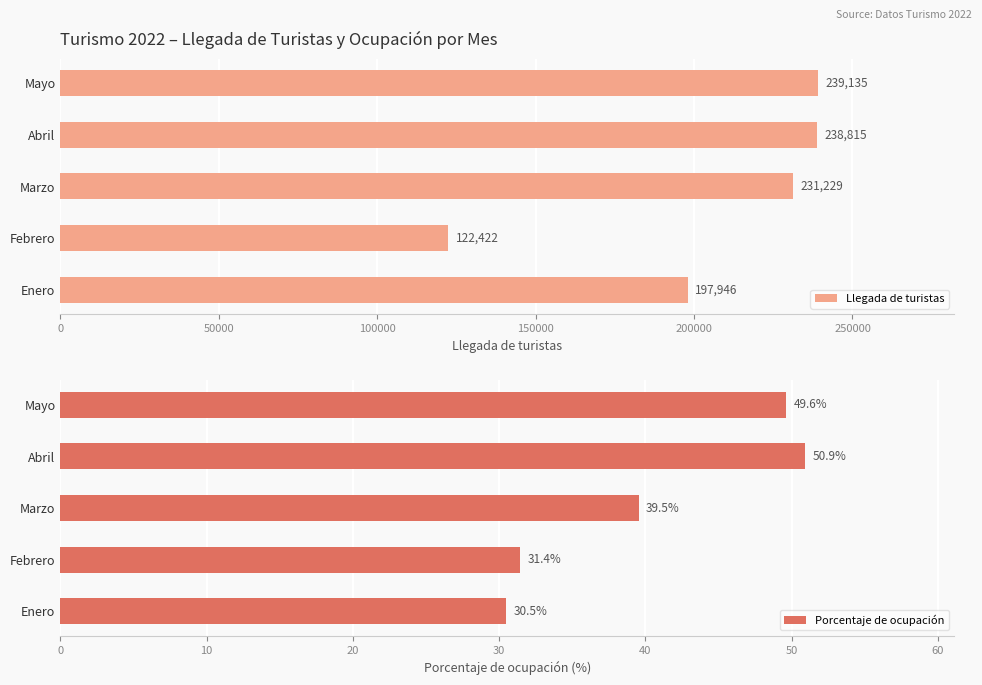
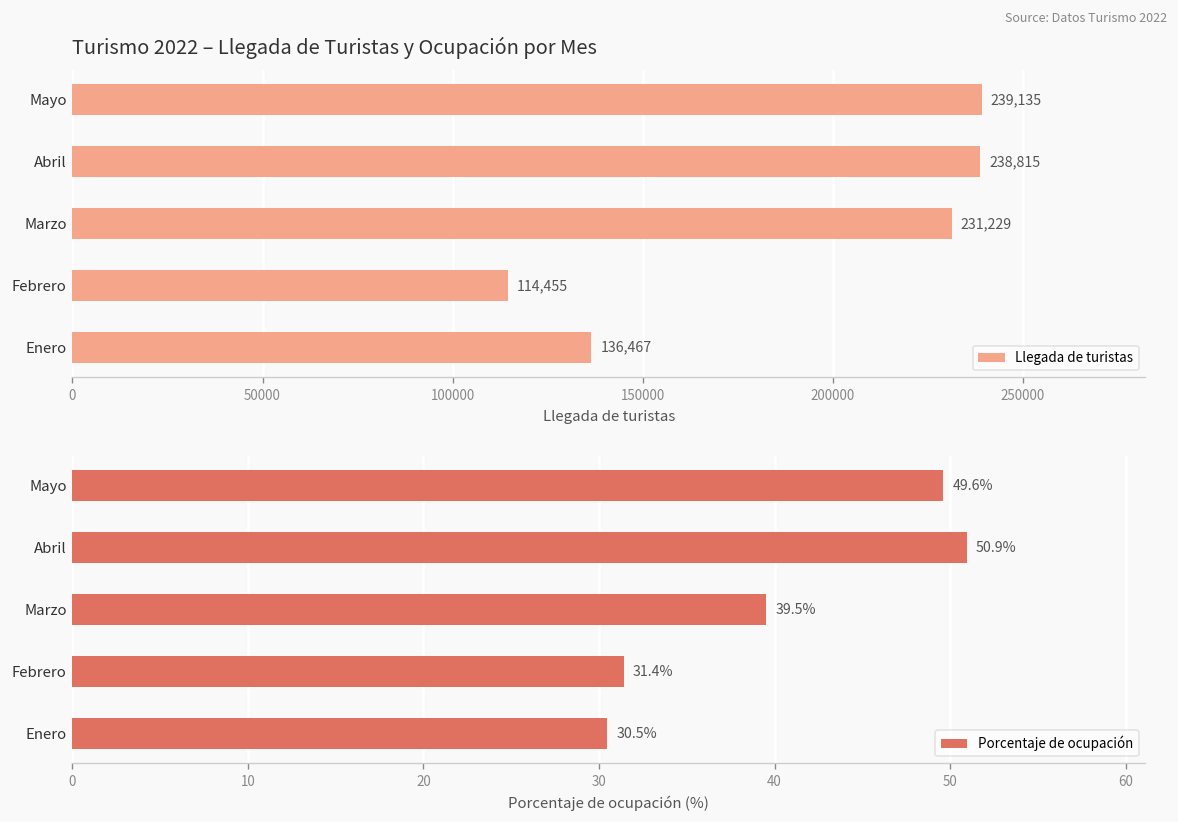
  {
    "Turismo 2022 – Llegada de Turistas y Ocupación por Mes": {
      "Mayo": "239,135",
      "Abril": "238,815",
      "Marzo": "231,229",
-     "Febrero": "122,422",
-     "Enero": "197,946"
+     "Febrero": "114,455",
+     "Enero": "136,467"
    }
  }
